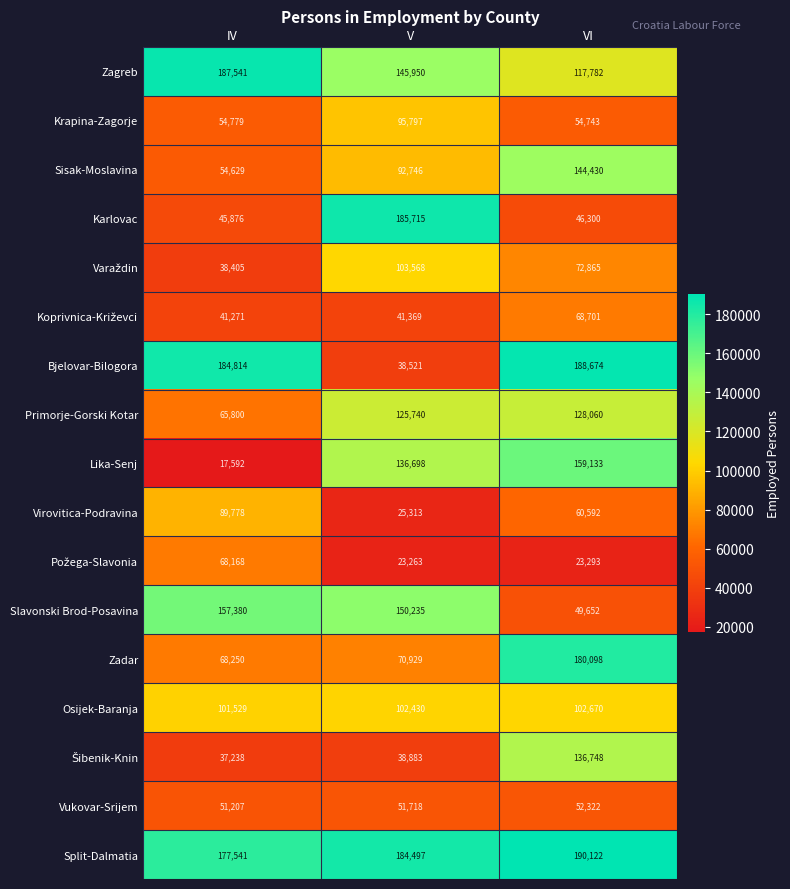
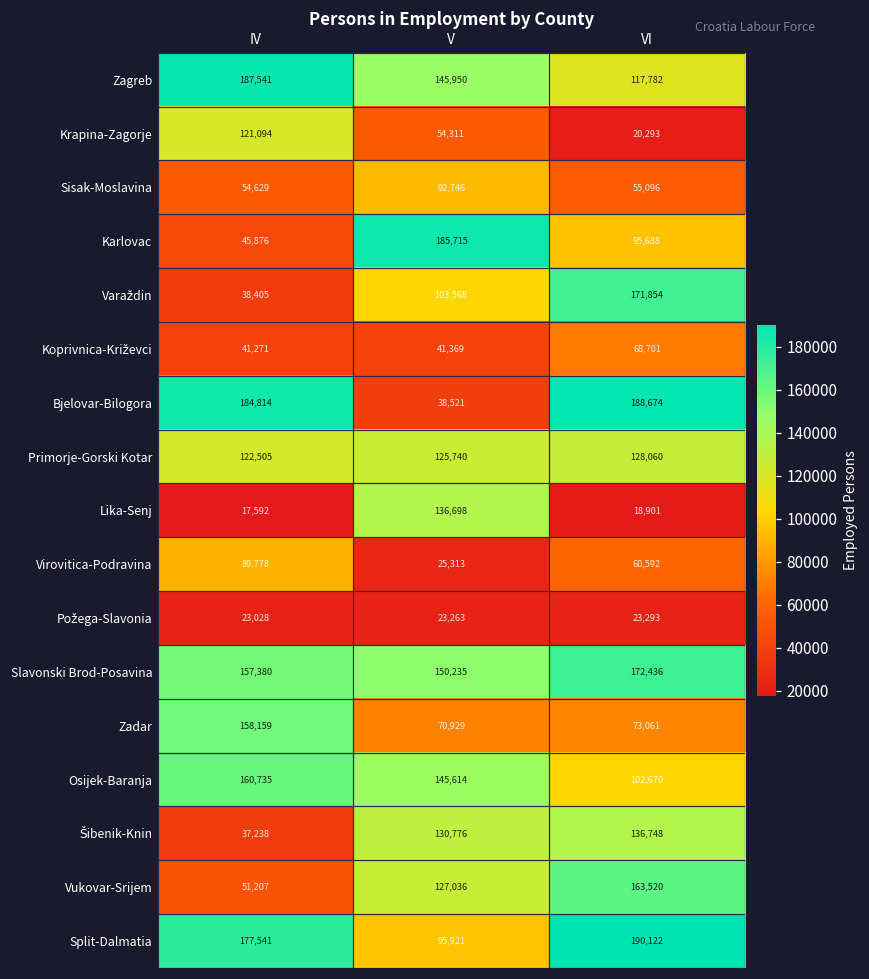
  {
    "Zagreb": {
      "IV": "187,541",
      "V": "145,950",
      "VI": "117,782"
    },
    "Krapina-Zagorje": {
-     "IV": "54,779",
-     "V": "95,797",
-     "VI": "54,743"
+     "IV": "121,094",
+     "V": "54,311",
+     "VI": "20,293"
    },
    "Sisak-Moslavina": {
      "IV": "54,629",
      "V": "92,746",
-     "VI": "144,430"
+     "VI": "55,096"
    },
    "Karlovac": {
      "IV": "45,876",
      "V": "185,715",
-     "VI": "46,300"
+     "VI": "95,688"
    },
    "Varaždin": {
      "IV": "38,405",
      "V": "103,568",
-     "VI": "72,865"
+     "VI": "171,854"
    },
    "Koprivnica-Križevci": {
      "IV": "41,271",
      "V": "41,369",
      "VI": "68,701"
    },
    "Bjelovar-Bilogora": {
      "IV": "184,814",
      "V": "38,521",
      "VI": "188,674"
    },
    "Primorje-Gorski Kotar": {
-     "IV": "65,800",
+     "IV": "122,505",
      "V": "125,740",
      "VI": "128,060"
    },
    "Lika-Senj": {
      "IV": "17,592",
      "V": "136,698",
-     "VI": "159,133"
+     "VI": "18,901"
    },
    "Virovitica-Podravina": {
      "IV": "89,778",
      "V": "25,313",
      "VI": "60,592"
    },
    "Požega-Slavonia": {
-     "IV": "68,168",
+     "IV": "23,028",
      "V": "23,263",
      "VI": "23,293"
    },
    "Slavonski Brod-Posavina": {
      "IV": "157,380",
      "V": "150,235",
-     "VI": "49,652"
+     "VI": "172,436"
    },
    "Zadar": {
-     "IV": "68,250",
+     "IV": "158,159",
      "V": "70,929",
-     "VI": "180,098"
+     "VI": "73,061"
    },
    "Osijek-Baranja": {
-     "IV": "101,529",
-     "V": "102,430",
+     "IV": "160,735",
+     "V": "145,614",
      "VI": "102,670"
    },
    "Šibenik-Knin": {
      "IV": "37,238",
-     "V": "38,883",
+     "V": "130,776",
      "VI": "136,748"
    },
    "Vukovar-Srijem": {
      "IV": "51,207",
-     "V": "51,718",
-     "VI": "52,322"
+     "V": "127,036",
+     "VI": "163,520"
    },
    "Split-Dalmatia": {
      "IV": "177,541",
-     "V": "184,497",
+     "V": "95,921",
      "VI": "190,122"
    }
  }
